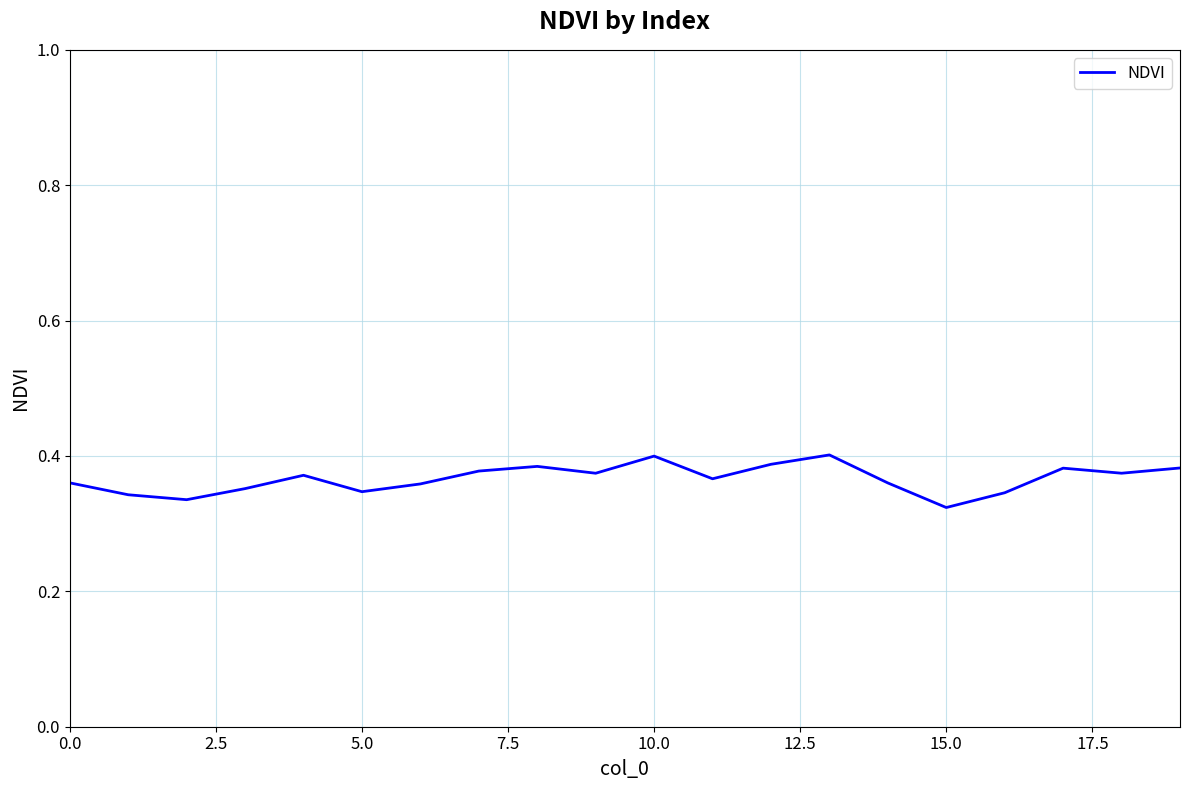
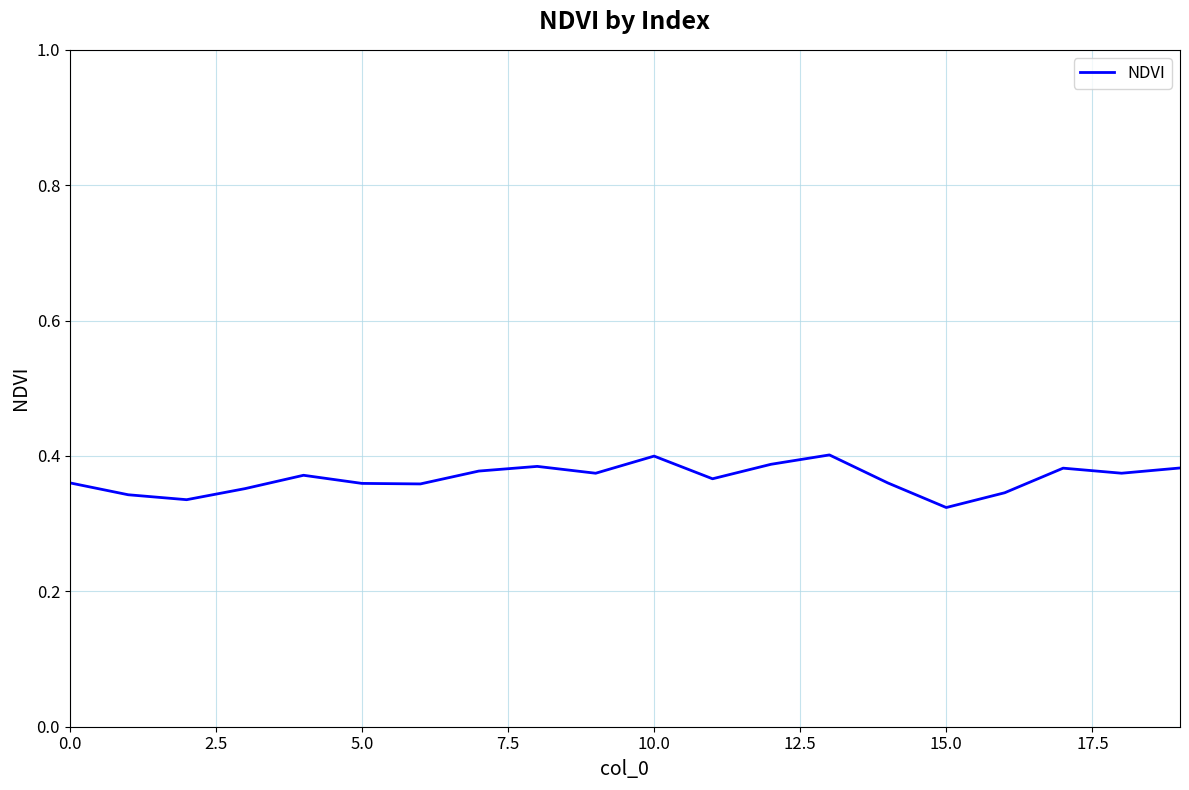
  {
    "0.0": 0.36,
-   "5.0": 0.35,
+   "5.0": 0.36,
    "10.0": 0.40,
    "15.0": 0.32
  }
